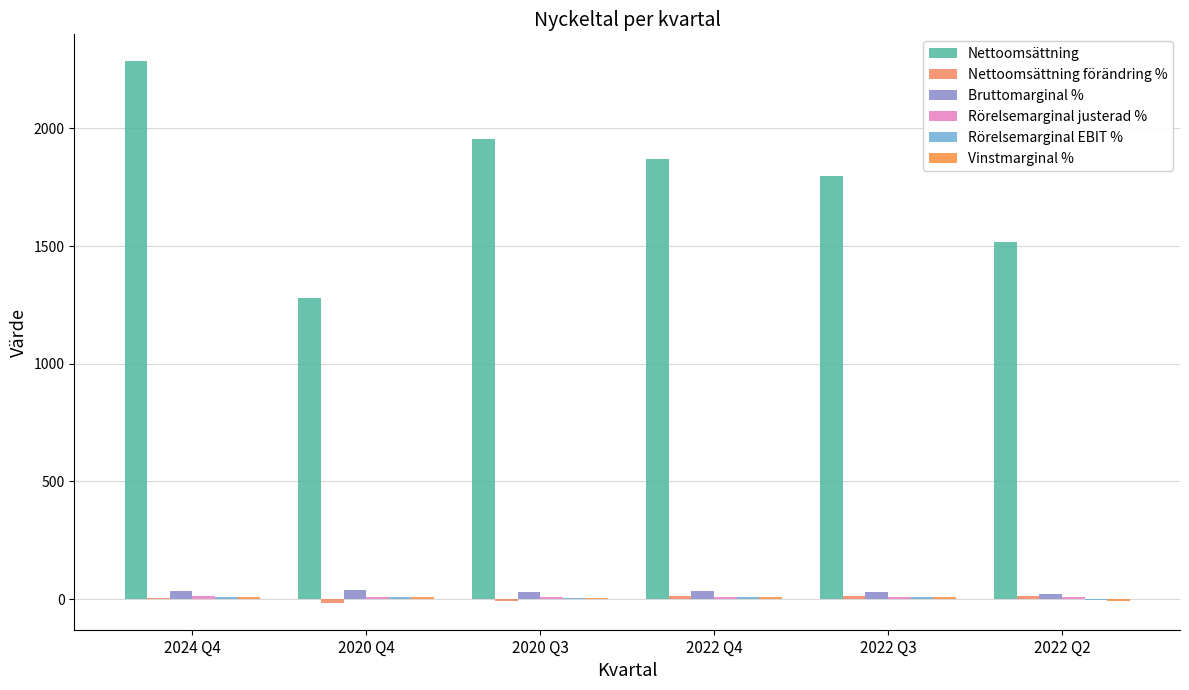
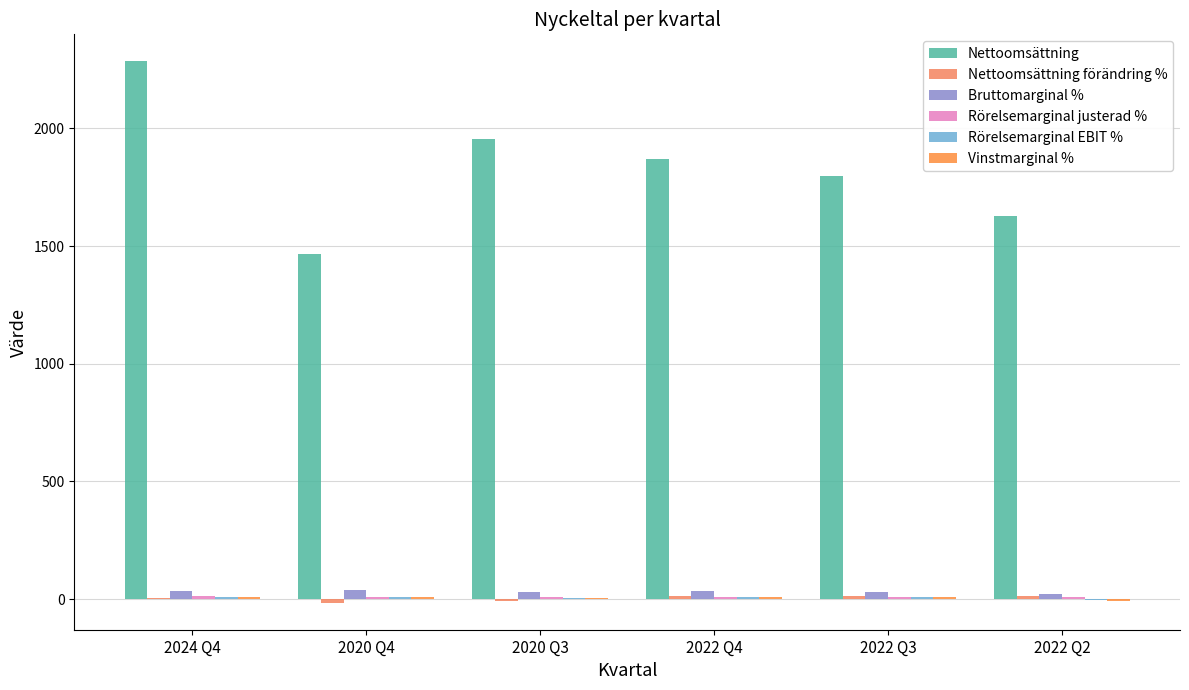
  {
    "Nettoomsättning": {
      "2024 Q4": 2290,
-     "2020 Q4": 1280,
+     "2020 Q4": 1470,
      "2020 Q3": 1960,
      "2022 Q4": 1870,
      "2022 Q3": 1800,
-     "2022 Q2": 1520
+     "2022 Q2": 1630
    },
    "Rörelsemarginal justerad %": {
      "2024 Q4": 10
    }
  }
